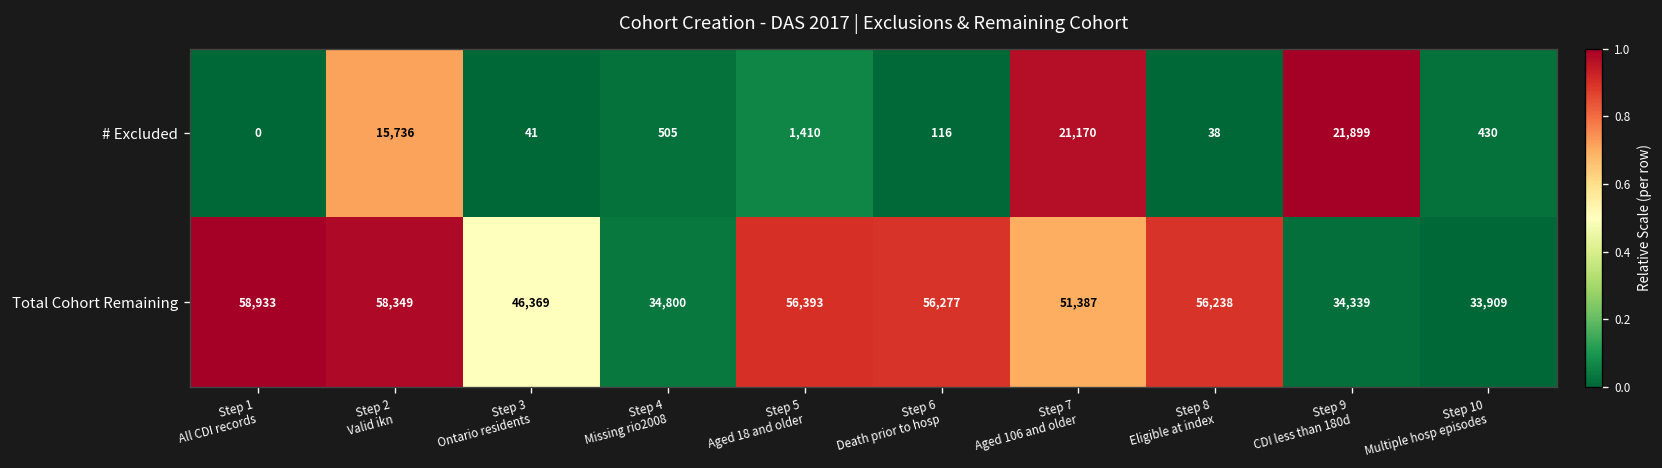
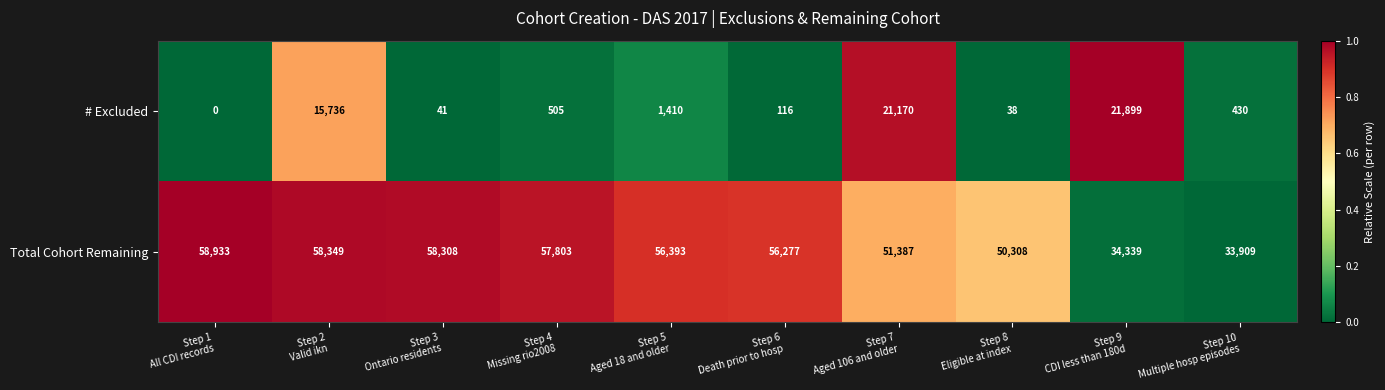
  {
    "# Excluded": {
      "Step 1 All CDI records": "0",
      "Step 2 Valid ikn": "15,736",
      "Step 3 Ontario residents": "41",
      "Step 4 Missing rio2008": "505",
      "Step 5 Aged 18 and older": "1,410",
      "Step 6 Death prior to hosp": "116",
      "Step 7 Aged 106 and older": "21,170",
      "Step 8 Eligible at index": "38",
      "Step 9 CDI less than 180d": "21,899",
      "Step 10 Multiple hosp episodes": "430"
    },
    "Total Cohort Remaining": {
      "Step 1 All CDI records": "58,933",
      "Step 2 Valid ikn": "58,349",
-     "Step 3 Ontario residents": "46,369",
-     "Step 4 Missing rio2008": "34,800",
+     "Step 3 Ontario residents": "58,308",
+     "Step 4 Missing rio2008": "57,803",
      "Step 5 Aged 18 and older": "56,393",
      "Step 6 Death prior to hosp": "56,277",
      "Step 7 Aged 106 and older": "51,387",
-     "Step 8 Eligible at index": "56,238",
+     "Step 8 Eligible at index": "50,308",
      "Step 9 CDI less than 180d": "34,339",
      "Step 10 Multiple hosp episodes": "33,909"
    }
  }
